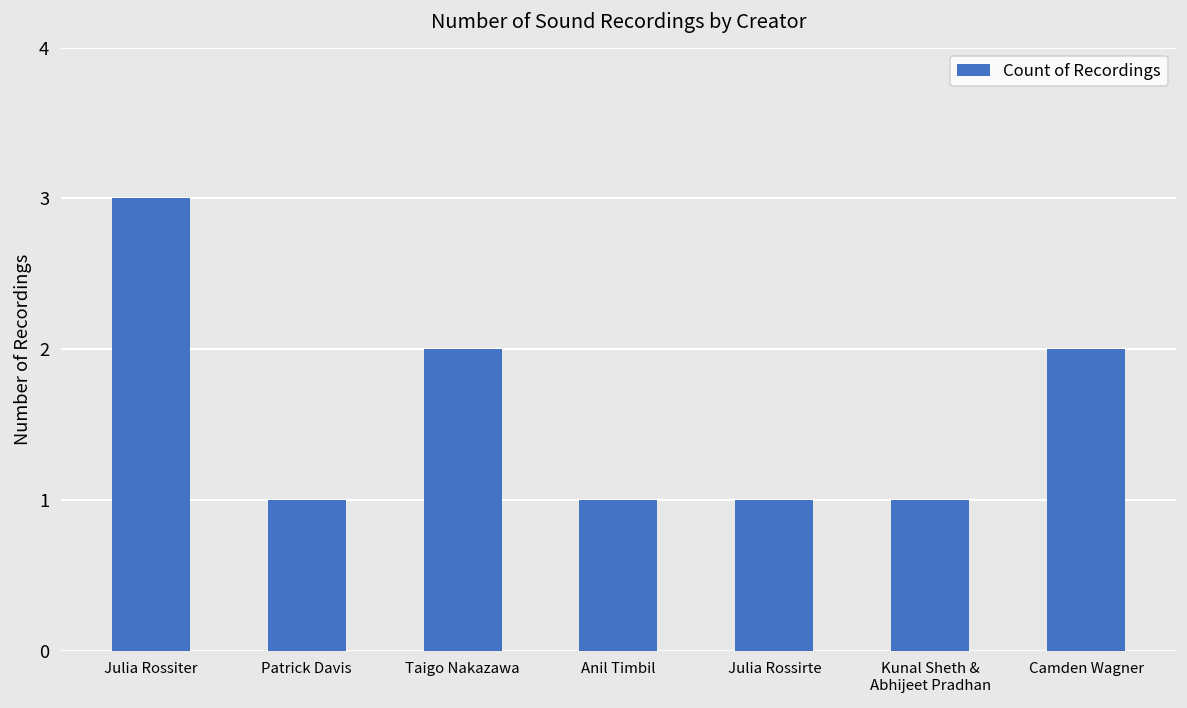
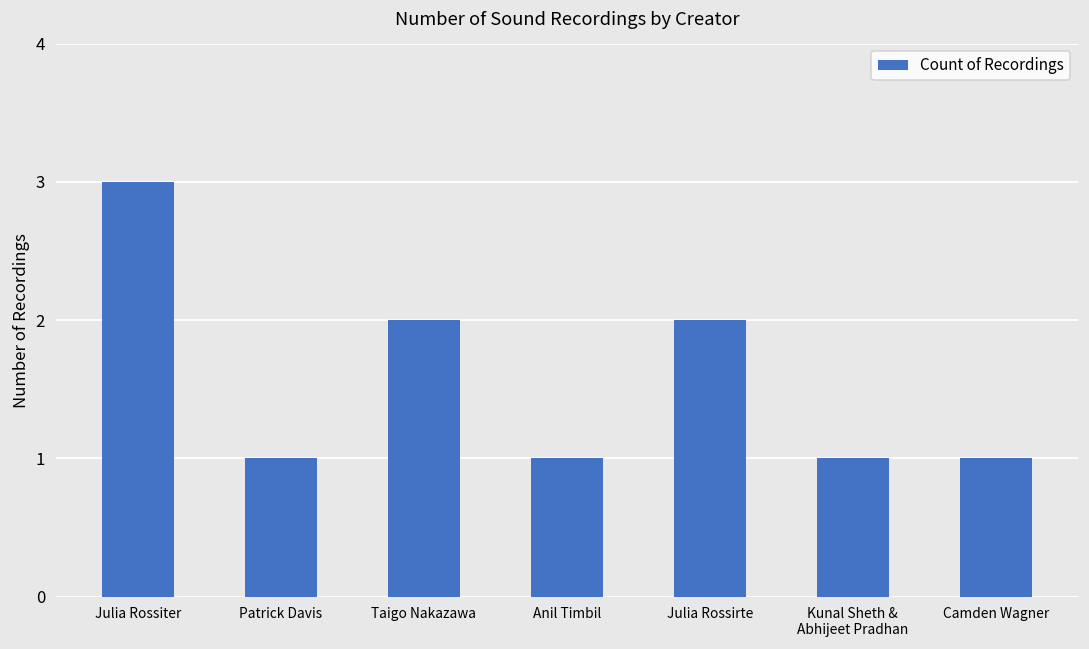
  {
    "Julia Rossiter": 3,
    "Patrick Davis": 1,
    "Taigo Nakazawa": 2,
    "Anil Timbil": 1,
-   "Julia Rossirte": 1,
+   "Julia Rossirte": 2,
    "Kunal Sheth & Abhijeet Pradhan": 1,
-   "Camden Wagner": 2
+   "Camden Wagner": 1
  }
